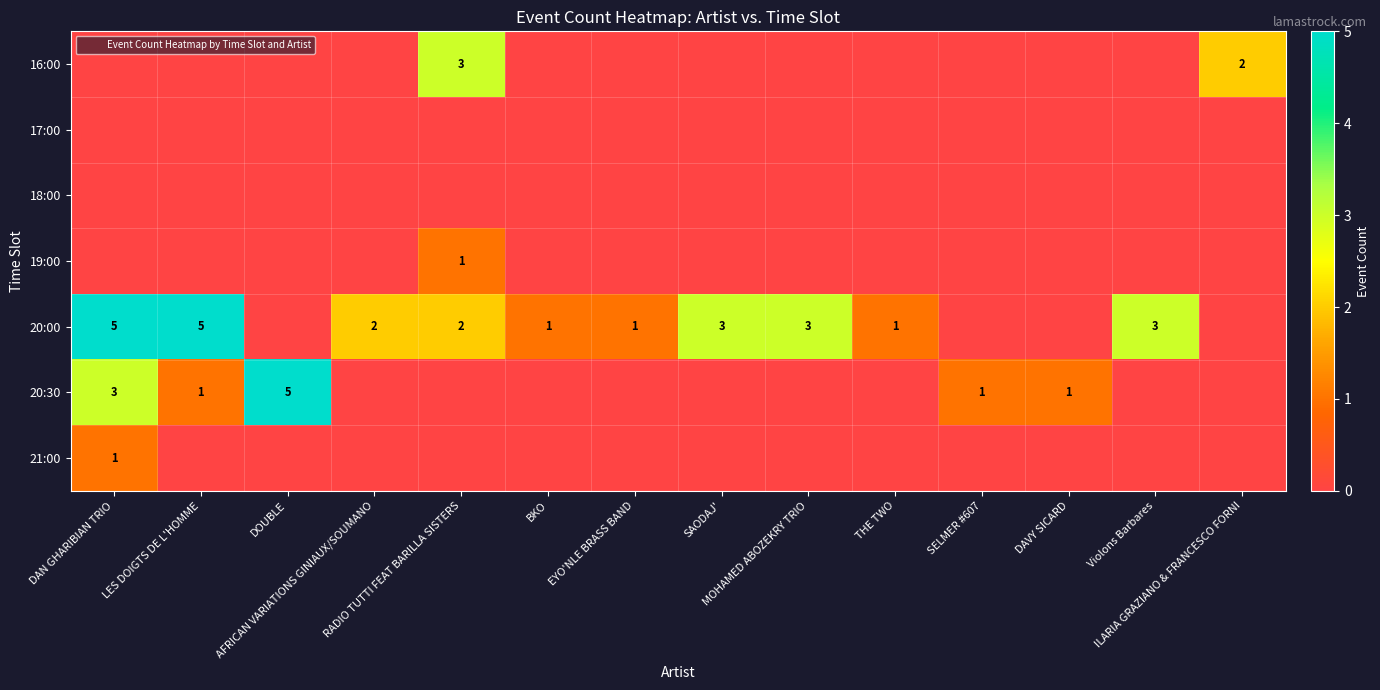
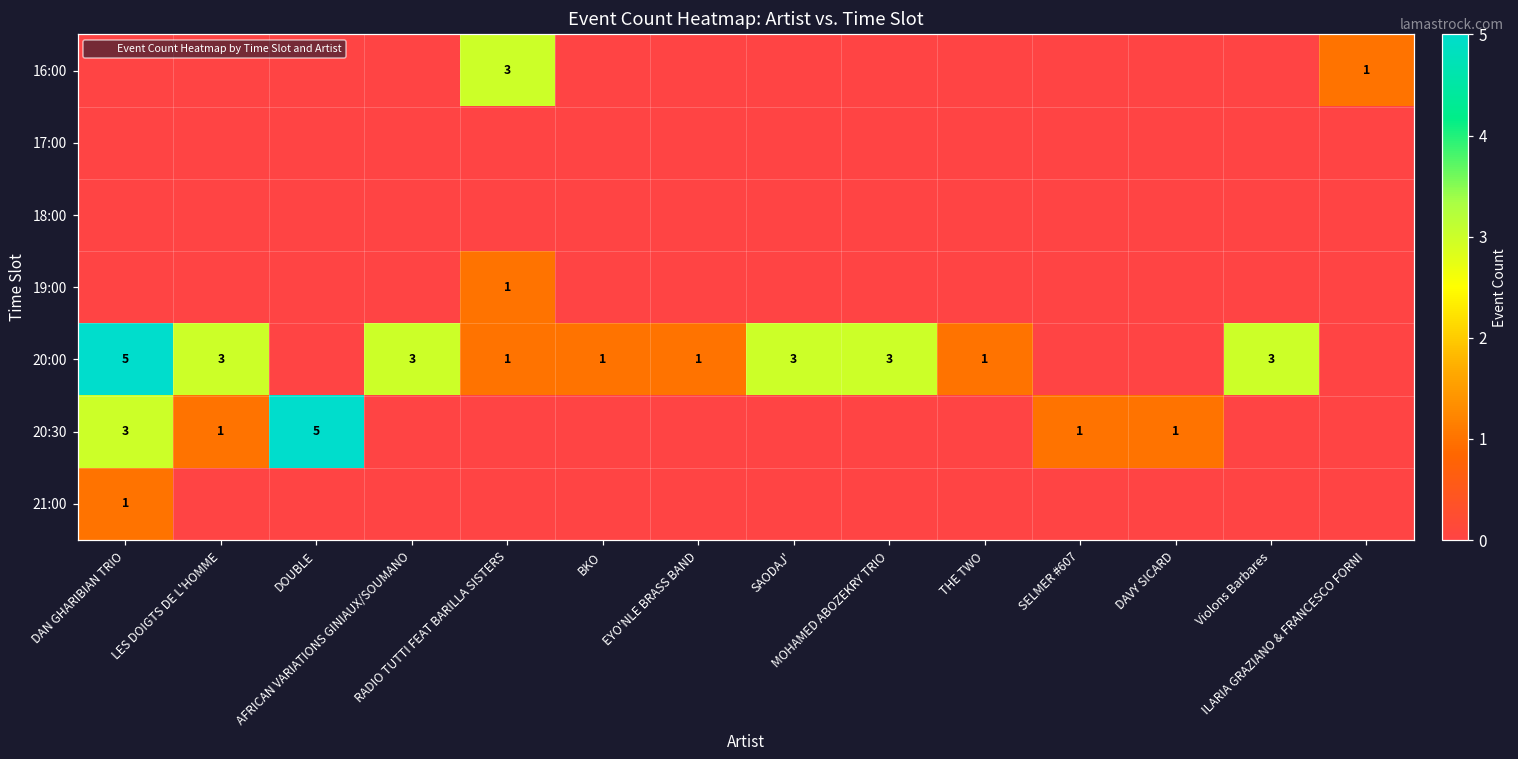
  {
    "16:00": {
      "RADIO TUTTI FEAT BARILLA SISTERS": 3,
-     "ILARIA GRAZIANO & FRANCESCO FORNI": 2
+     "ILARIA GRAZIANO & FRANCESCO FORNI": 1
    },
    "19:00": {
      "RADIO TUTTI FEAT BARILLA SISTERS": 1
    },
    "20:00": {
      "DAN GHARIBIAN TRIO": 5,
-     "LES DOIGTS DE L'HOMME": 5,
-     "AFRICAN VARIATIONS GINIAUX/SOUMANO": 2,
-     "RADIO TUTTI FEAT BARILLA SISTERS": 2,
+     "LES DOIGTS DE L'HOMME": 3,
+     "AFRICAN VARIATIONS GINIAUX/SOUMANO": 3,
+     "RADIO TUTTI FEAT BARILLA SISTERS": 1,
      "BKO": 1,
      "EYO'NLE BRASS BAND": 1,
      "SAODAJ'": 3,
      "MOHAMED ABOZEKRY TRIO": 3,
      "THE TWO": 1,
      "Violons Barbares": 3
    },
    "20:30": {
      "DAN GHARIBIAN TRIO": 3,
      "LES DOIGTS DE L'HOMME": 1,
      "DOUBLE": 5,
      "SELMER #607": 1,
      "DAVY SICARD": 1
    },
    "21:00": {
      "DAN GHARIBIAN TRIO": 1
    }
  }
